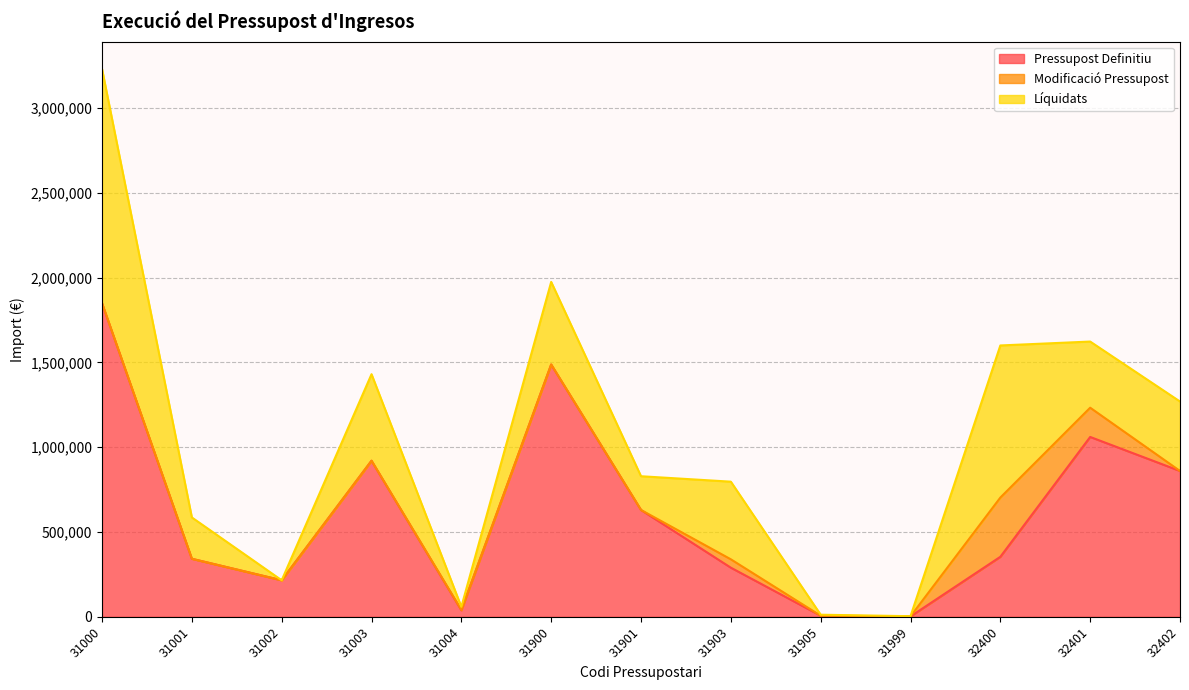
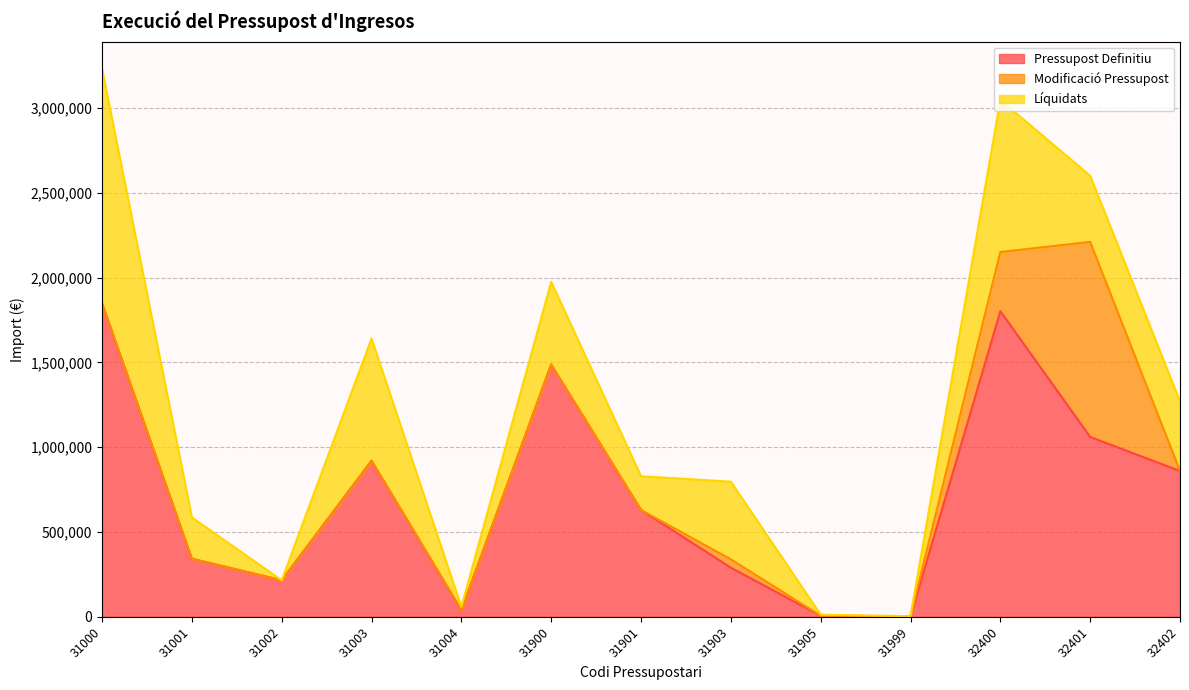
  {
    "Pressupost Definitiu": {
      "31903": "290,000",
-     "32400": "350,000",
+     "32400": "1,800,000",
      "32401": "1,060,000"
    },
    "Modificació Pressupost": {
      "31903": "50,000",
      "32400": "350,000",
-     "32401": "170,000"
+     "32401": "1,150,000"
    },
    "Líquidats": {
      "31000": "1,380,000",
      "31001": "240,000",
-     "31003": "510,000",
+     "31003": "720,000",
      "31004": "20,000",
      "31900": "490,000",
      "31901": "200,000",
      "31903": "460,000",
      "32401": "390,000",
      "32402": "410,000"
    }
  }
